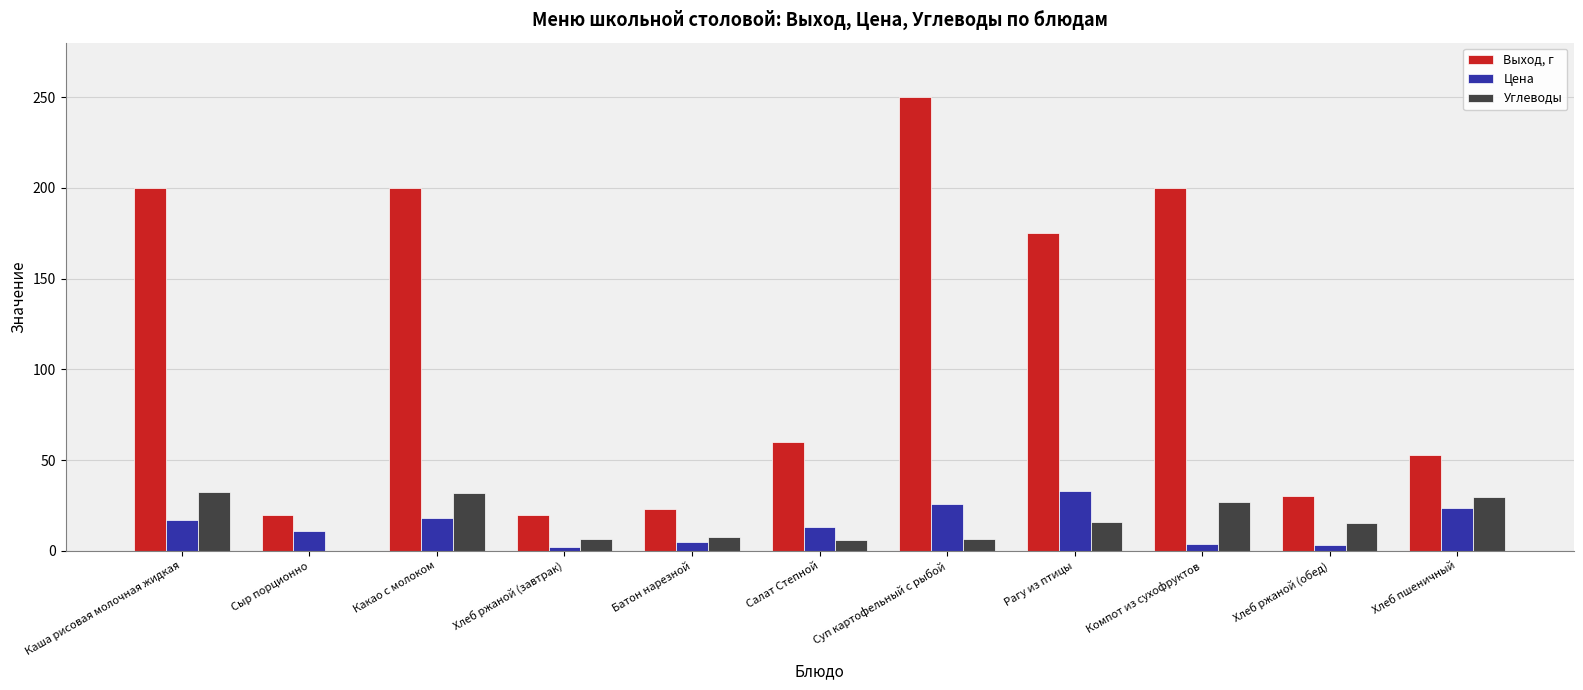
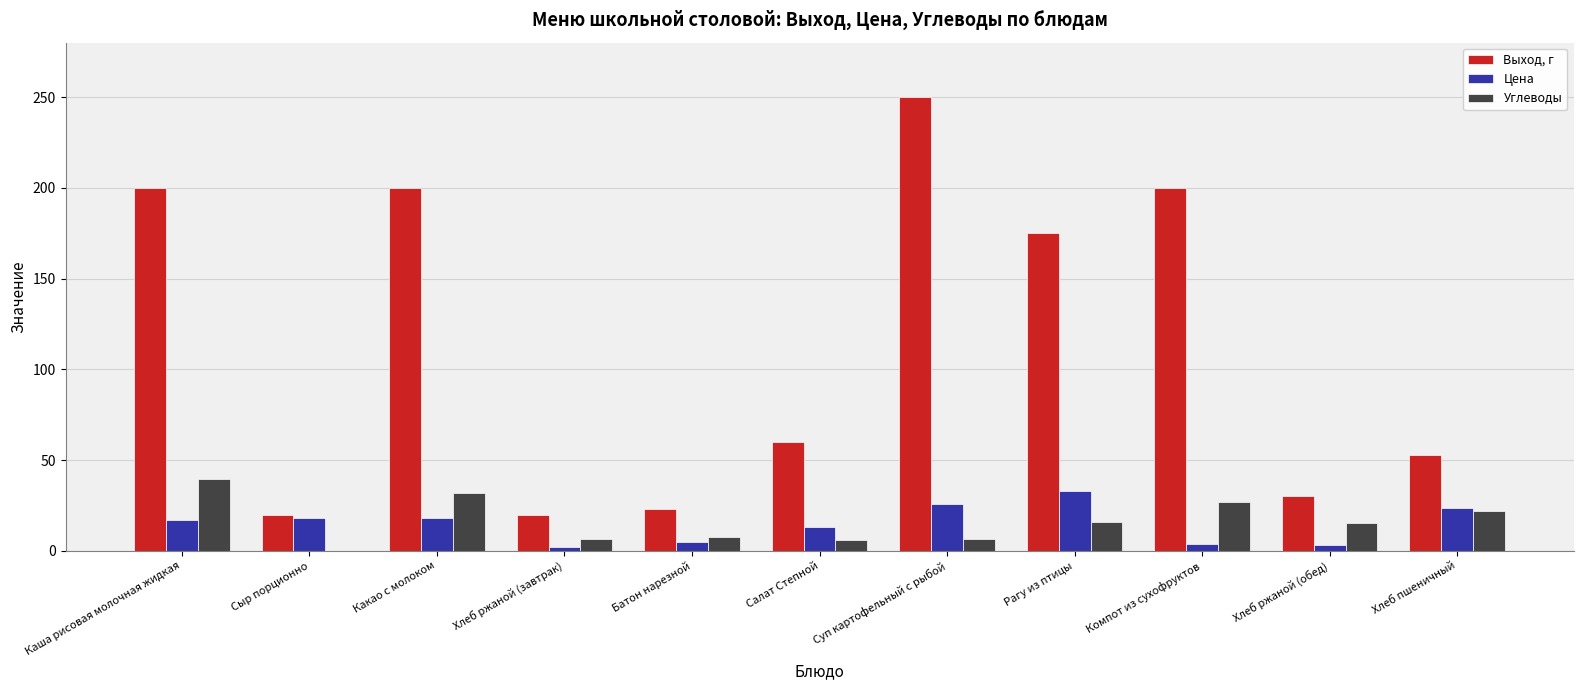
  {
    "Выход, г": {
      "Каша рисовая молочная жидкая": 200,
      "Сыр порционно": 20,
      "Какао с молоком": 200,
      "Хлеб ржаной (завтрак)": 20,
      "Батон нарезной": 23,
      "Салат Степной": 60,
      "Суп картофельный с рыбой": 250,
      "Рагу из птицы": 175,
      "Компот из сухофруктов": 200,
      "Хлеб ржаной (обед)": 30,
      "Хлеб пшеничный": 53
    },
    "Цена": {
      "Каша рисовая молочная жидкая": 17,
-     "Сыр порционно": 11,
+     "Сыр порционно": 18,
      "Какао с молоком": 18,
      "Хлеб ржаной (завтрак)": 2,
      "Батон нарезной": 5,
      "Салат Степной": 13,
      "Суп картофельный с рыбой": 26,
      "Рагу из птицы": 33,
      "Компот из сухофруктов": 4,
      "Хлеб ржаной (обед)": 3,
      "Хлеб пшеничный": 24
    },
    "Углеводы": {
-     "Каша рисовая молочная жидкая": 32,
+     "Каша рисовая молочная жидкая": 40,
      "Сыр порционно": 0,
      "Какао с молоком": 32,
      "Хлеб ржаной (завтрак)": 7,
      "Батон нарезной": 8,
      "Салат Степной": 6,
      "Суп картофельный с рыбой": 7,
      "Рагу из птицы": 16,
      "Компот из сухофруктов": 27,
      "Хлеб ржаной (обед)": 15,
-     "Хлеб пшеничный": 30
+     "Хлеб пшеничный": 22
    }
  }
